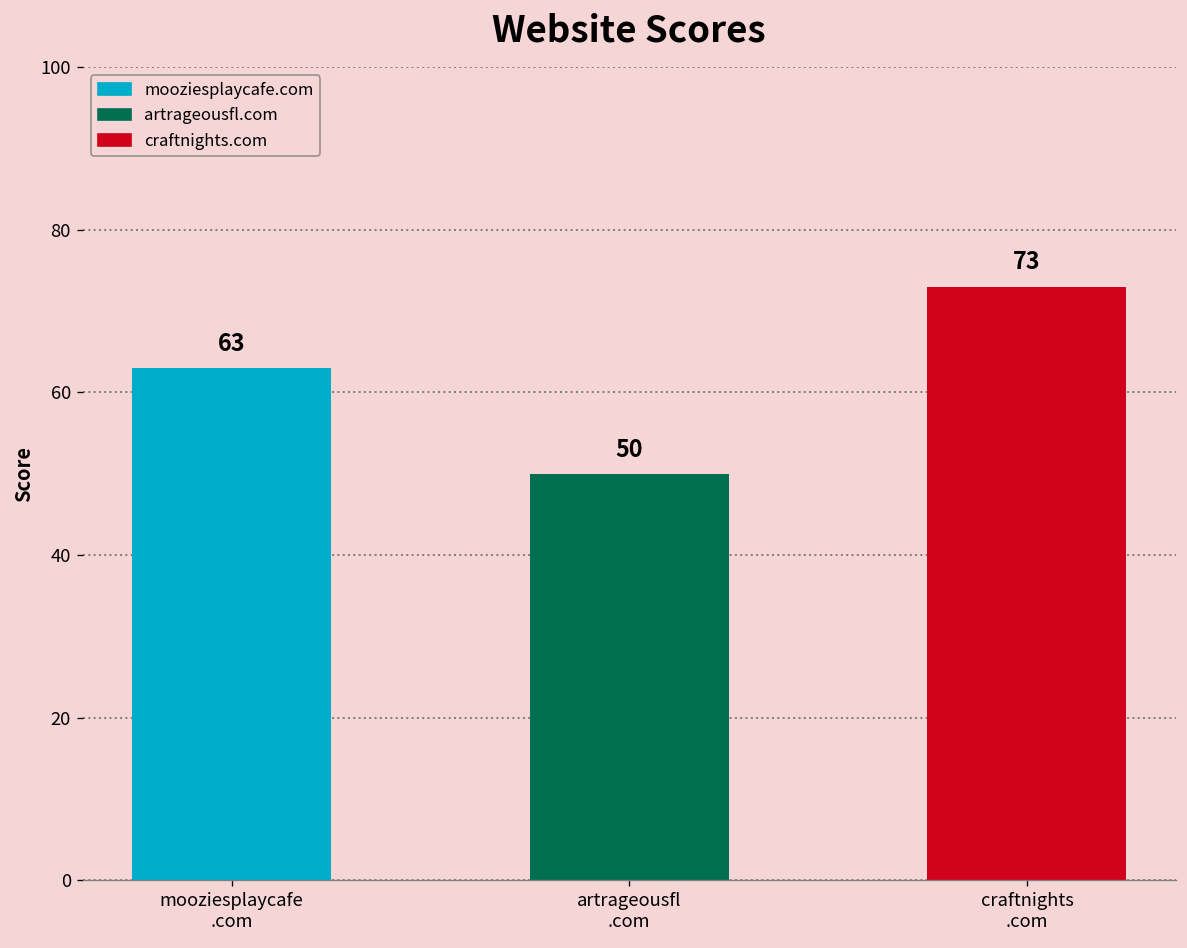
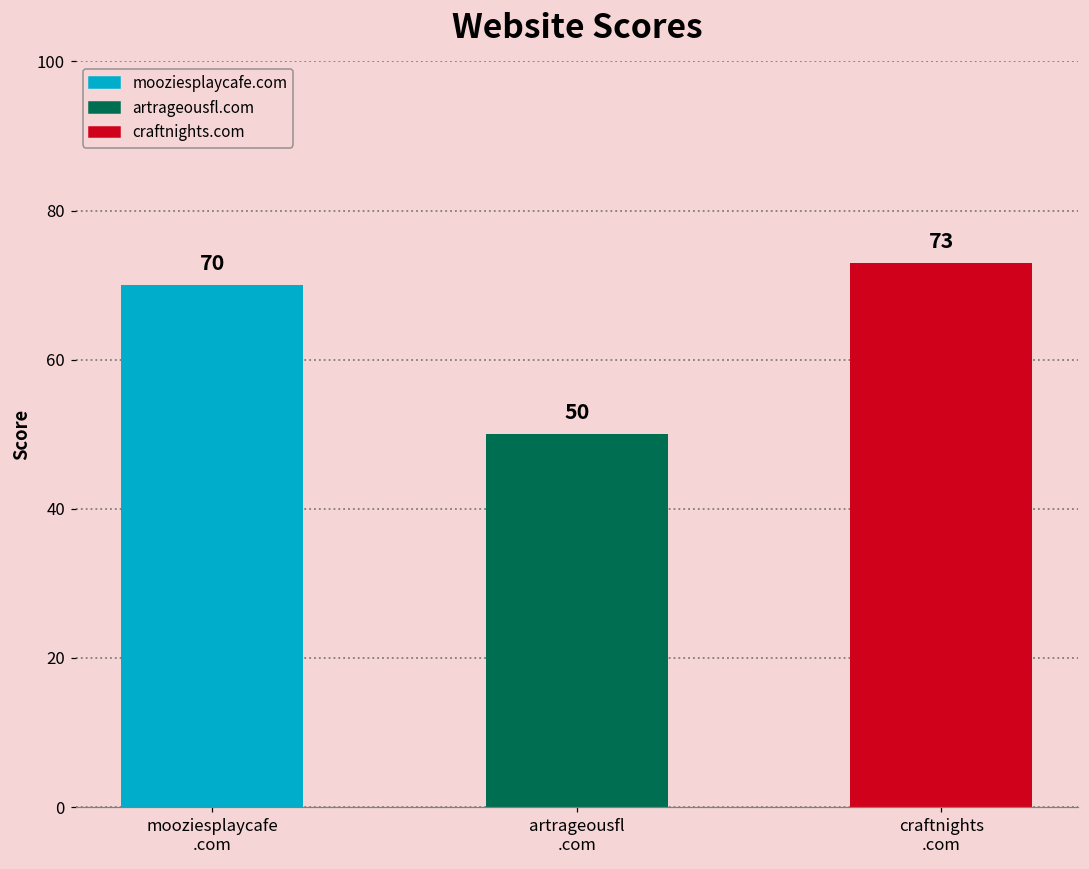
  {
-   "mooziesplaycafe .com": 63,
+   "mooziesplaycafe .com": 70,
    "artrageousfl .com": 50,
    "craftnights .com": 73
  }
